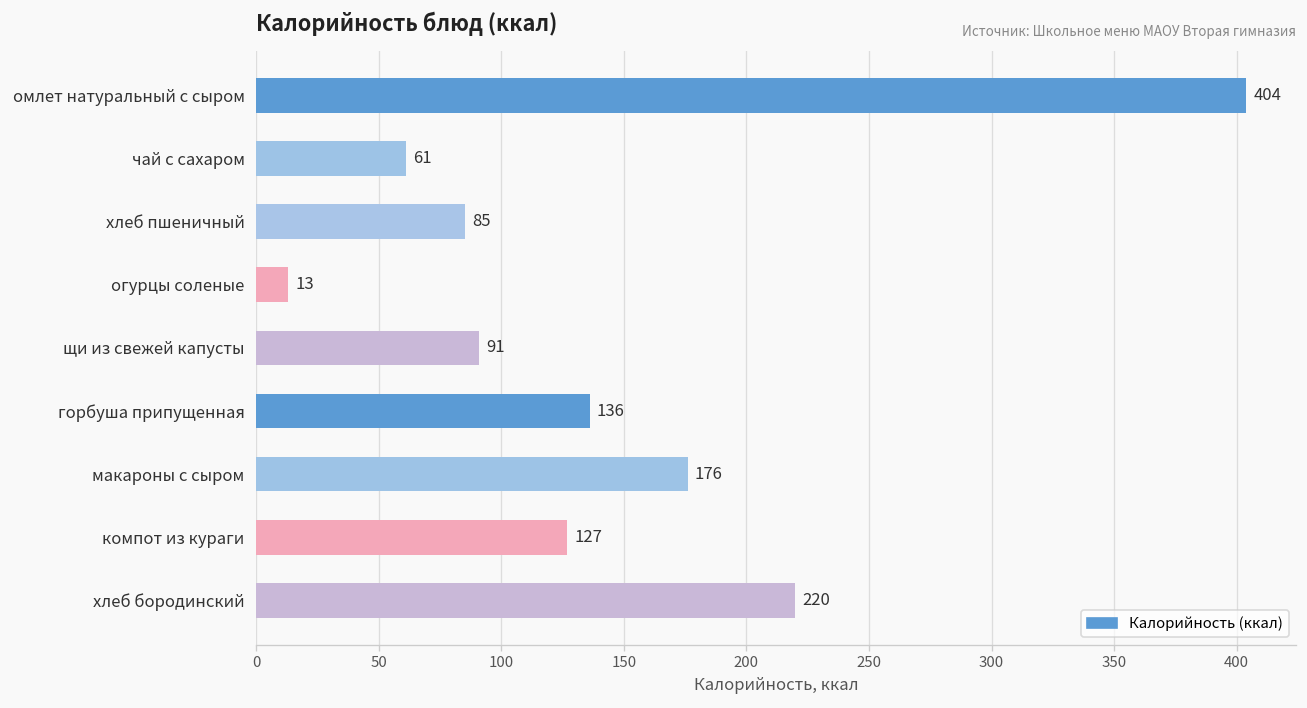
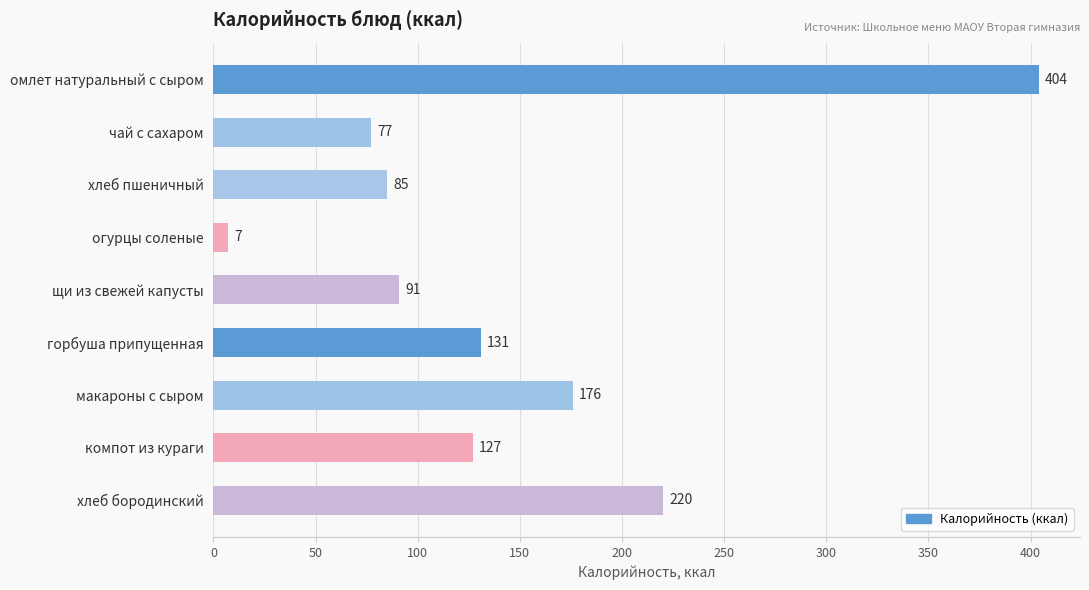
  {
    "омлет натуральный с сыром": 404,
-   "чай с сахаром": 61,
+   "чай с сахаром": 77,
    "хлеб пшеничный": 85,
-   "огурцы соленые": 13,
+   "огурцы соленые": 7,
    "щи из свежей капусты": 91,
-   "горбуша припущенная": 136,
+   "горбуша припущенная": 131,
    "макароны с сыром": 176,
    "компот из кураги": 127,
    "хлеб бородинский": 220
  }
